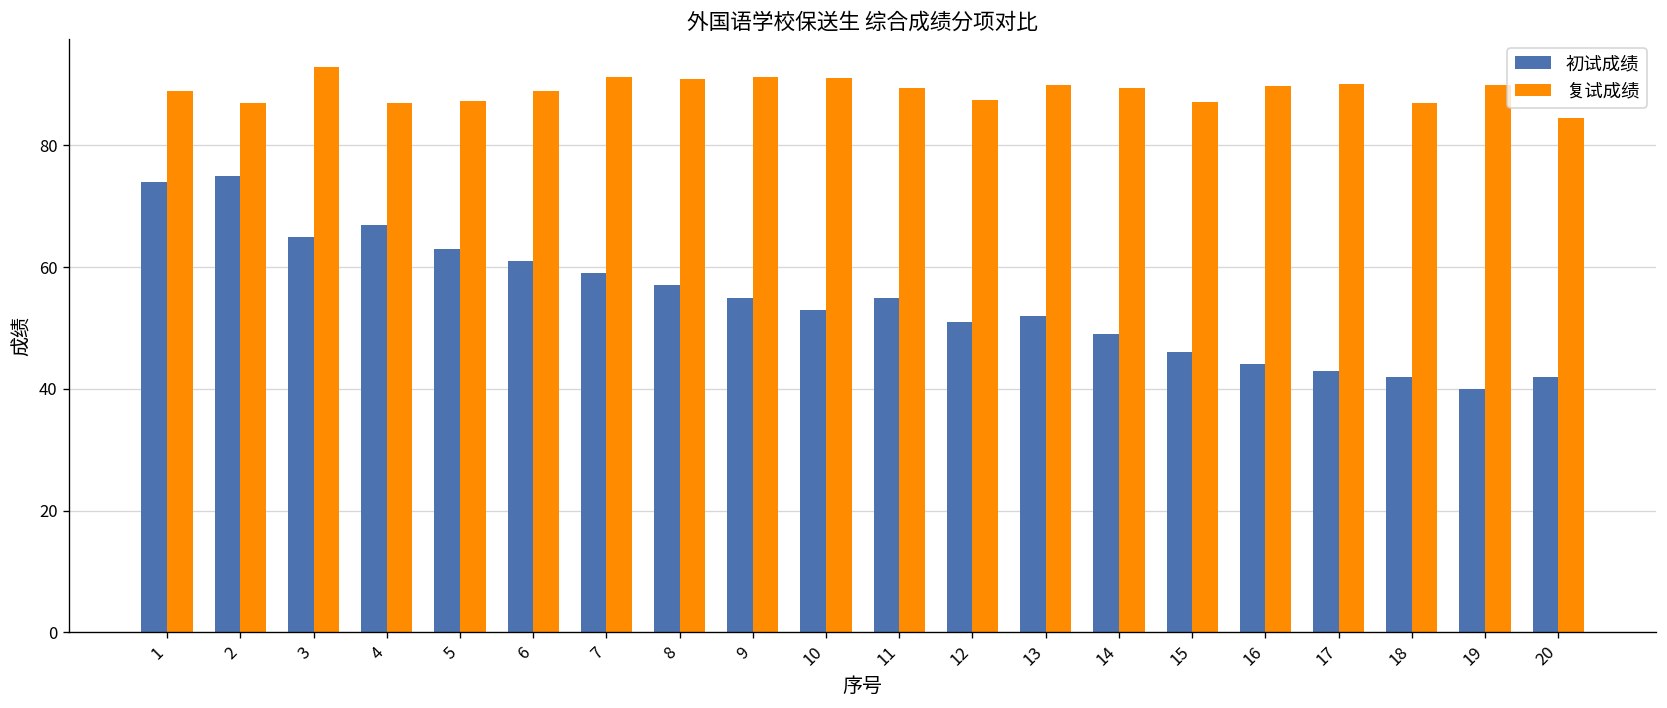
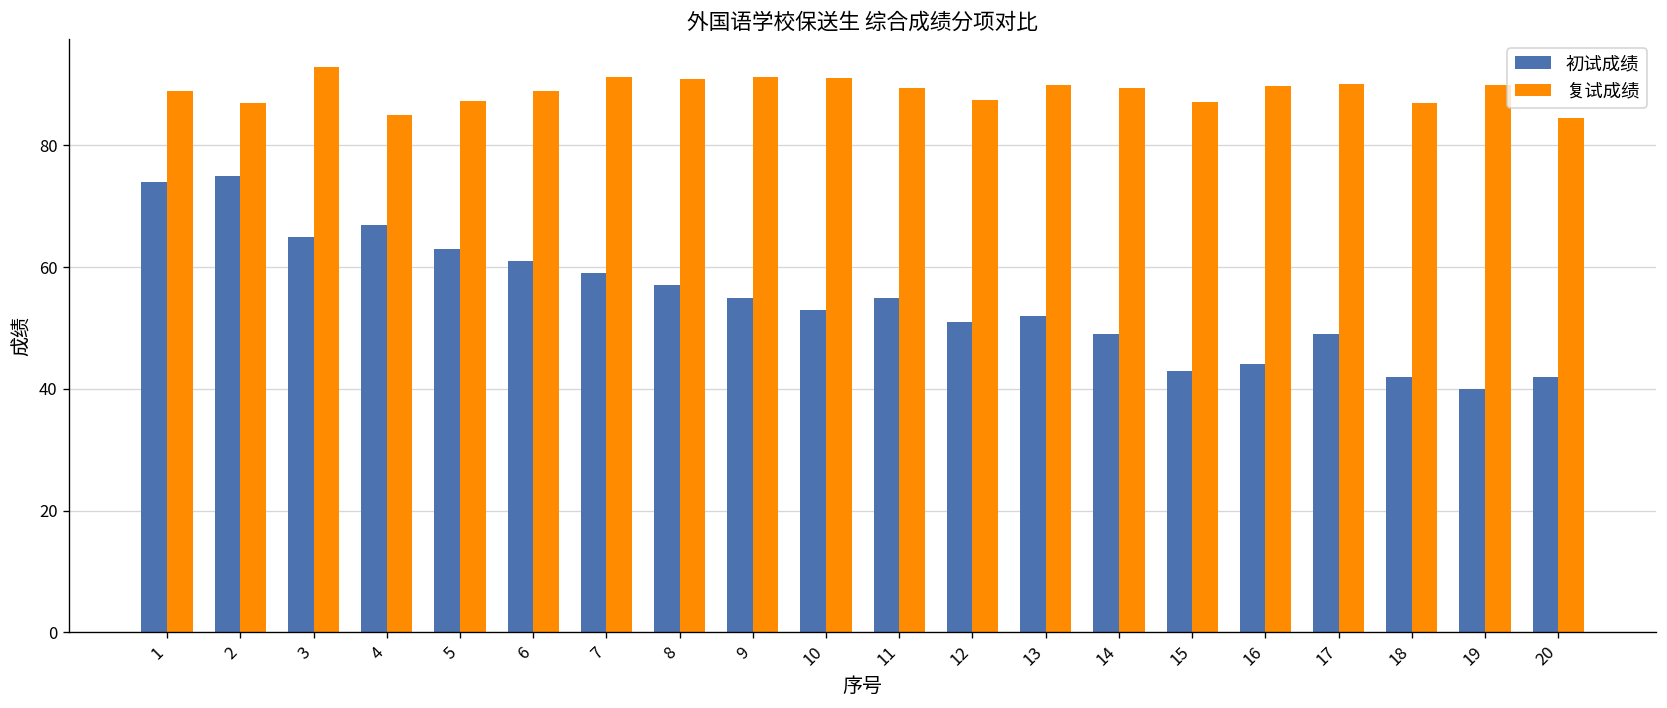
  {
    "初试成绩": {
      "1": 74,
      "2": 75,
      "3": 65,
      "4": 67,
      "5": 63,
      "6": 61,
      "7": 59,
      "8": 57,
      "9": 55,
      "10": 53,
      "11": 55,
      "12": 51,
      "13": 52,
      "14": 49,
-     "15": 46,
+     "15": 43,
      "16": 44,
-     "17": 43,
+     "17": 49,
      "18": 42,
      "19": 40,
      "20": 42
    },
    "复试成绩": {
      "1": 89,
      "2": 87,
      "3": 93,
-     "4": 87,
+     "4": 85,
      "5": 87,
      "6": 89,
      "7": 91,
      "8": 91,
      "9": 91,
      "10": 91,
      "11": 89,
      "12": 88,
      "13": 90,
      "14": 90,
      "15": 87,
      "16": 90,
      "17": 90,
      "18": 87,
      "19": 90,
      "20": 85
    }
  }
